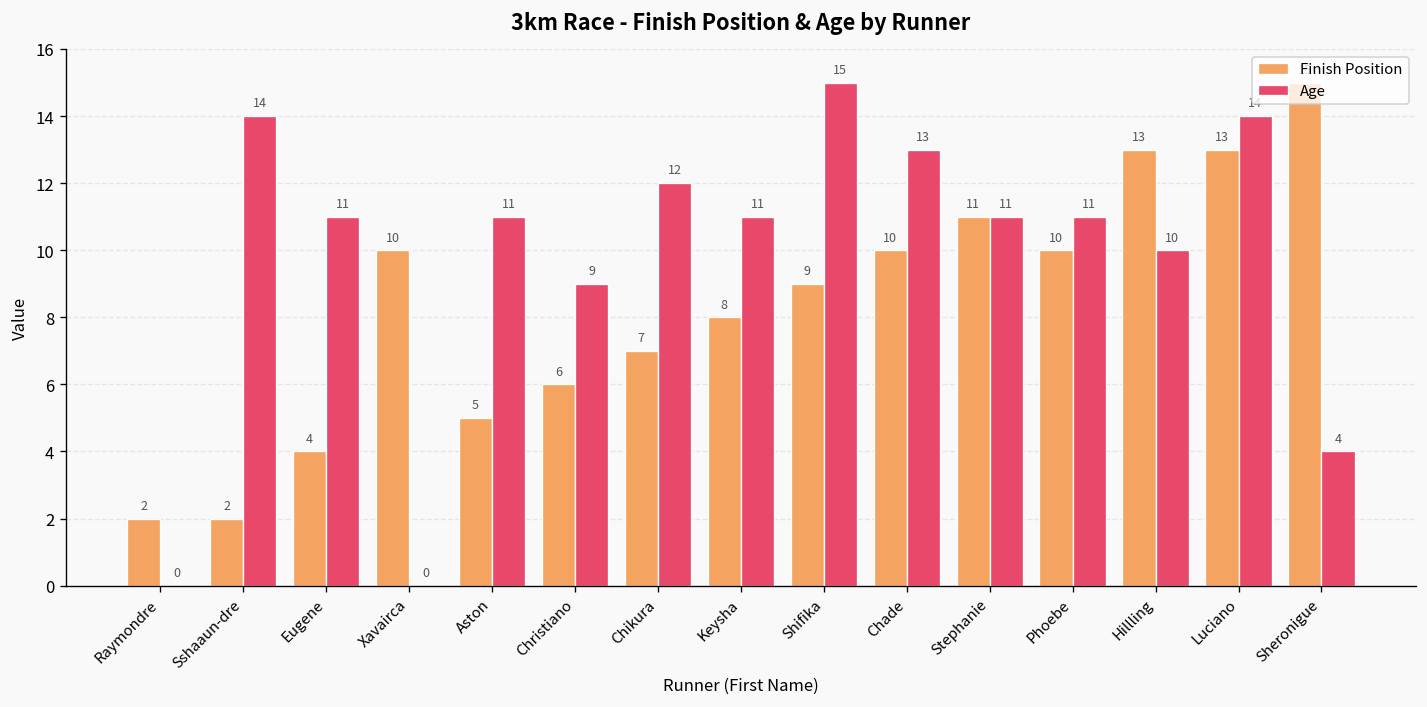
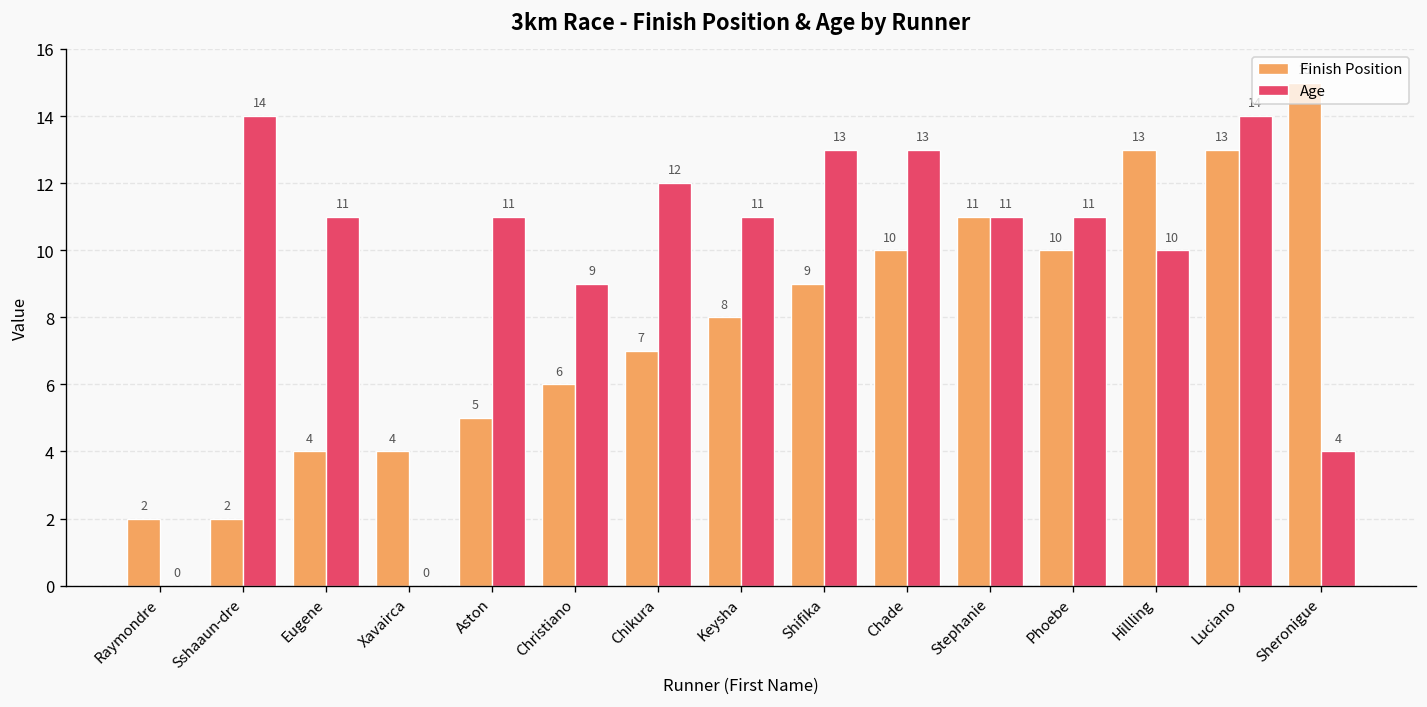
  {
    "Finish Position": {
      "Raymondre": 2,
      "Sshaaun-dre": 2,
      "Eugene": 4,
-     "Xavairca": 10,
+     "Xavairca": 4,
      "Aston": 5,
      "Christiano": 6,
      "Chikura": 7,
      "Keysha": 8,
      "Shifika": 9,
      "Chade": 10,
      "Stephanie": 11,
      "Phoebe": 10,
      "Hillling": 13,
      "Luciano": 13
    },
    "Age": {
      "Raymondre": 0,
      "Sshaaun-dre": 14,
      "Eugene": 11,
      "Xavairca": 0,
      "Aston": 11,
      "Christiano": 9,
      "Chikura": 12,
      "Keysha": 11,
-     "Shifika": 15,
+     "Shifika": 13,
      "Chade": 13,
      "Stephanie": 11,
      "Phoebe": 11,
      "Hillling": 10,
      "Sheronigue": 4
    }
  }
